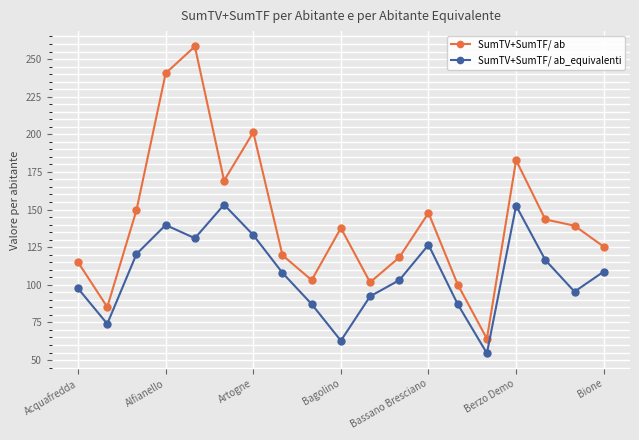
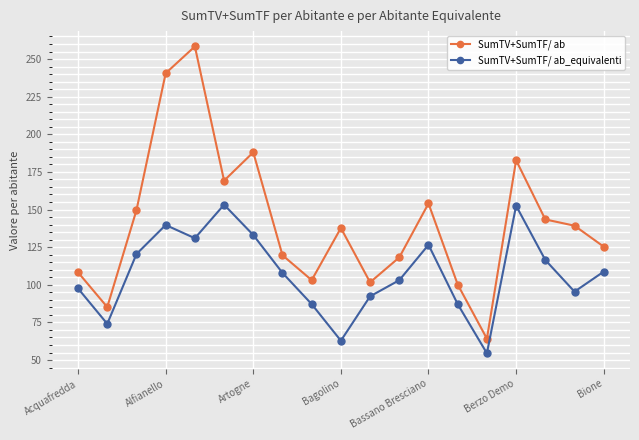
  {
    "SumTV+SumTF/ ab": {
-     "Acquafredda": 115,
+     "Acquafredda": 108,
      "Alfianello": 241,
-     "Artogne": 201,
+     "Artogne": 188,
      "Bagolino": 138,
-     "Bassano Bresciano": 148,
+     "Bassano Bresciano": 154,
      "Berzo Demo": 183,
      "Bione": 125
    },
    "SumTV+SumTF/ ab_equivalenti": {
      "Acquafredda": 98,
      "Alfianello": 140,
      "Artogne": 133,
      "Bagolino": 63,
      "Bassano Bresciano": 127,
      "Berzo Demo": 153,
      "Bione": 109
    }
  }
